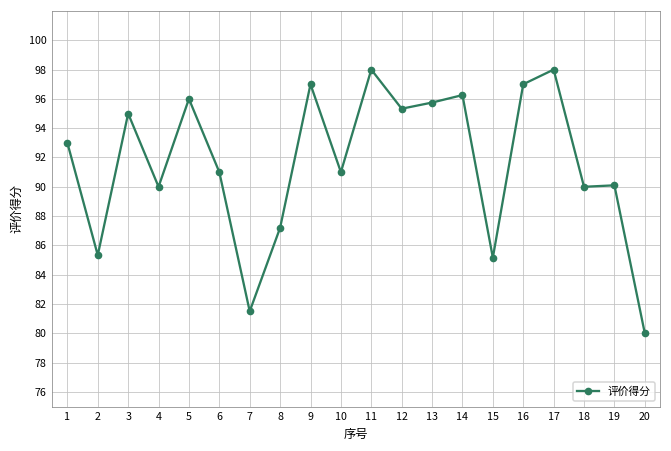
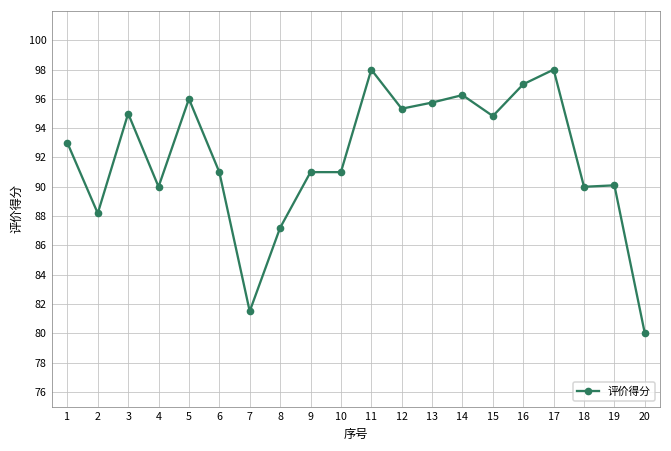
  {
    "1": 93.0,
-   "2": 85.3,
+   "2": 88.2,
    "3": 95.0,
    "4": 90.0,
    "5": 96.0,
    "6": 91.0,
    "7": 81.5,
    "8": 87.2,
-   "9": 97,
+   "9": 91,
    "10": 91.0,
    "11": 98.0,
    "12": 95.3,
    "13": 95.8,
    "14": 96.3,
-   "15": 85.2,
+   "15": 94.8,
    "16": 97.0,
    "17": 98.0,
    "18": 90.0,
    "19": 90.1,
    "20": 80.0
  }
